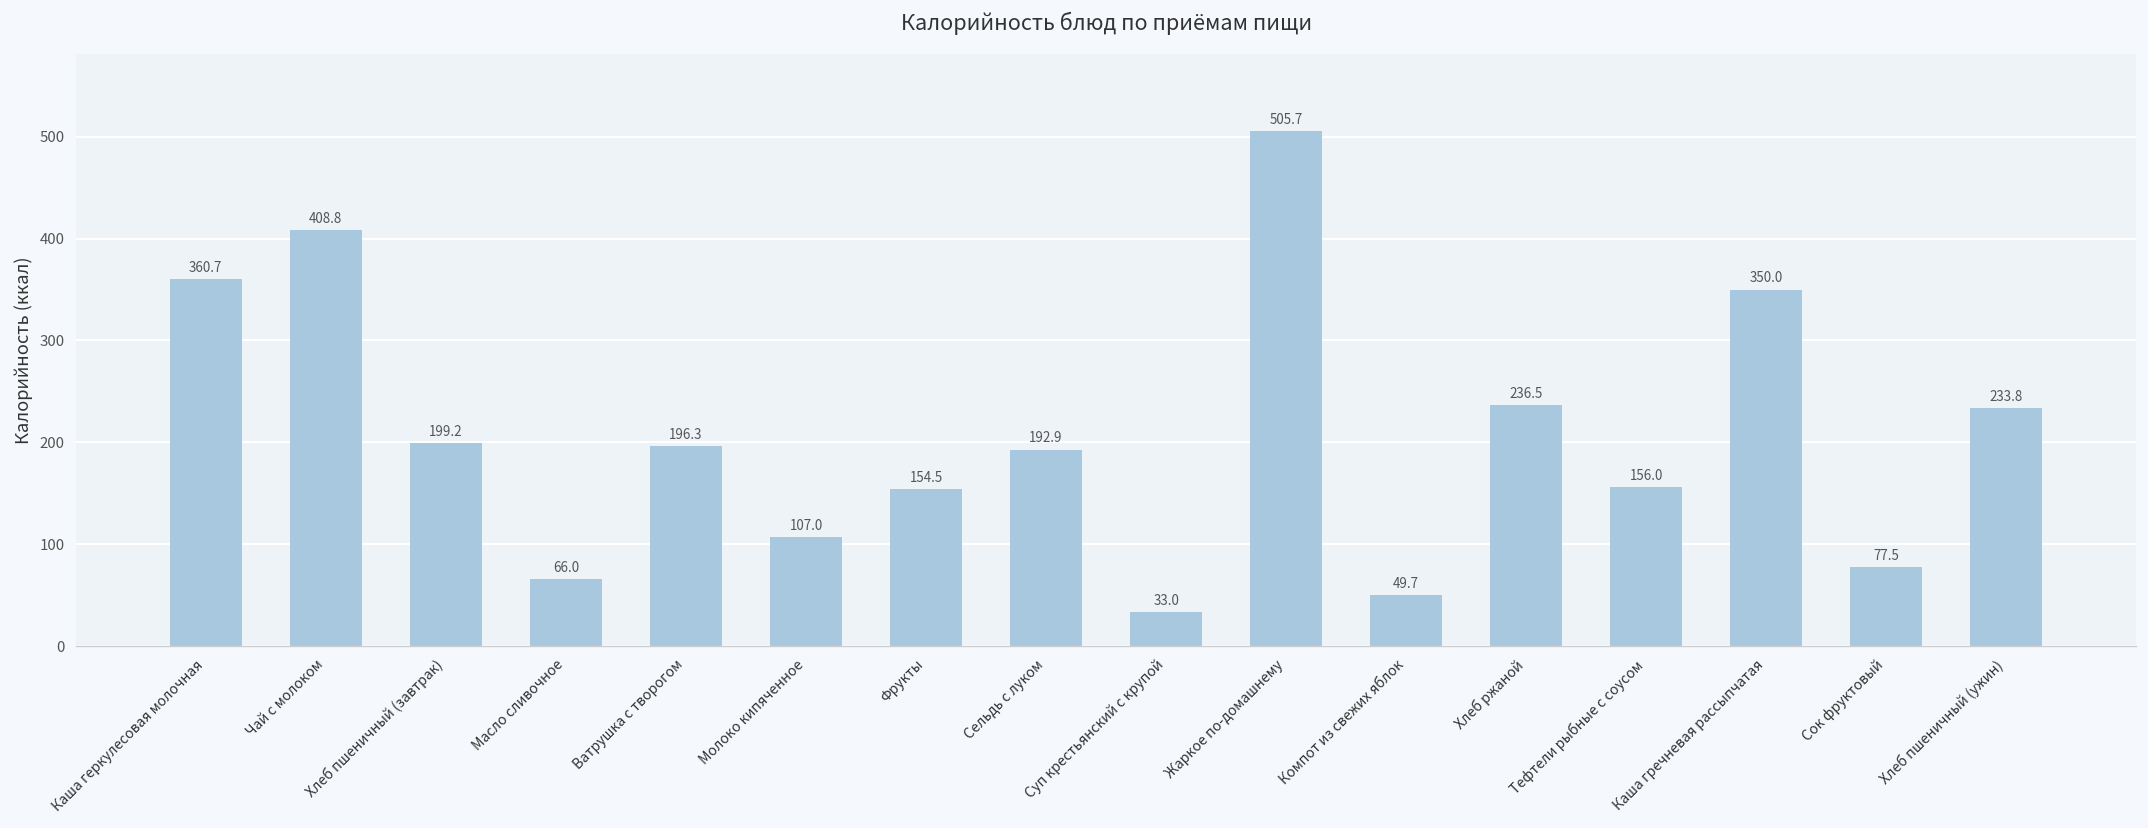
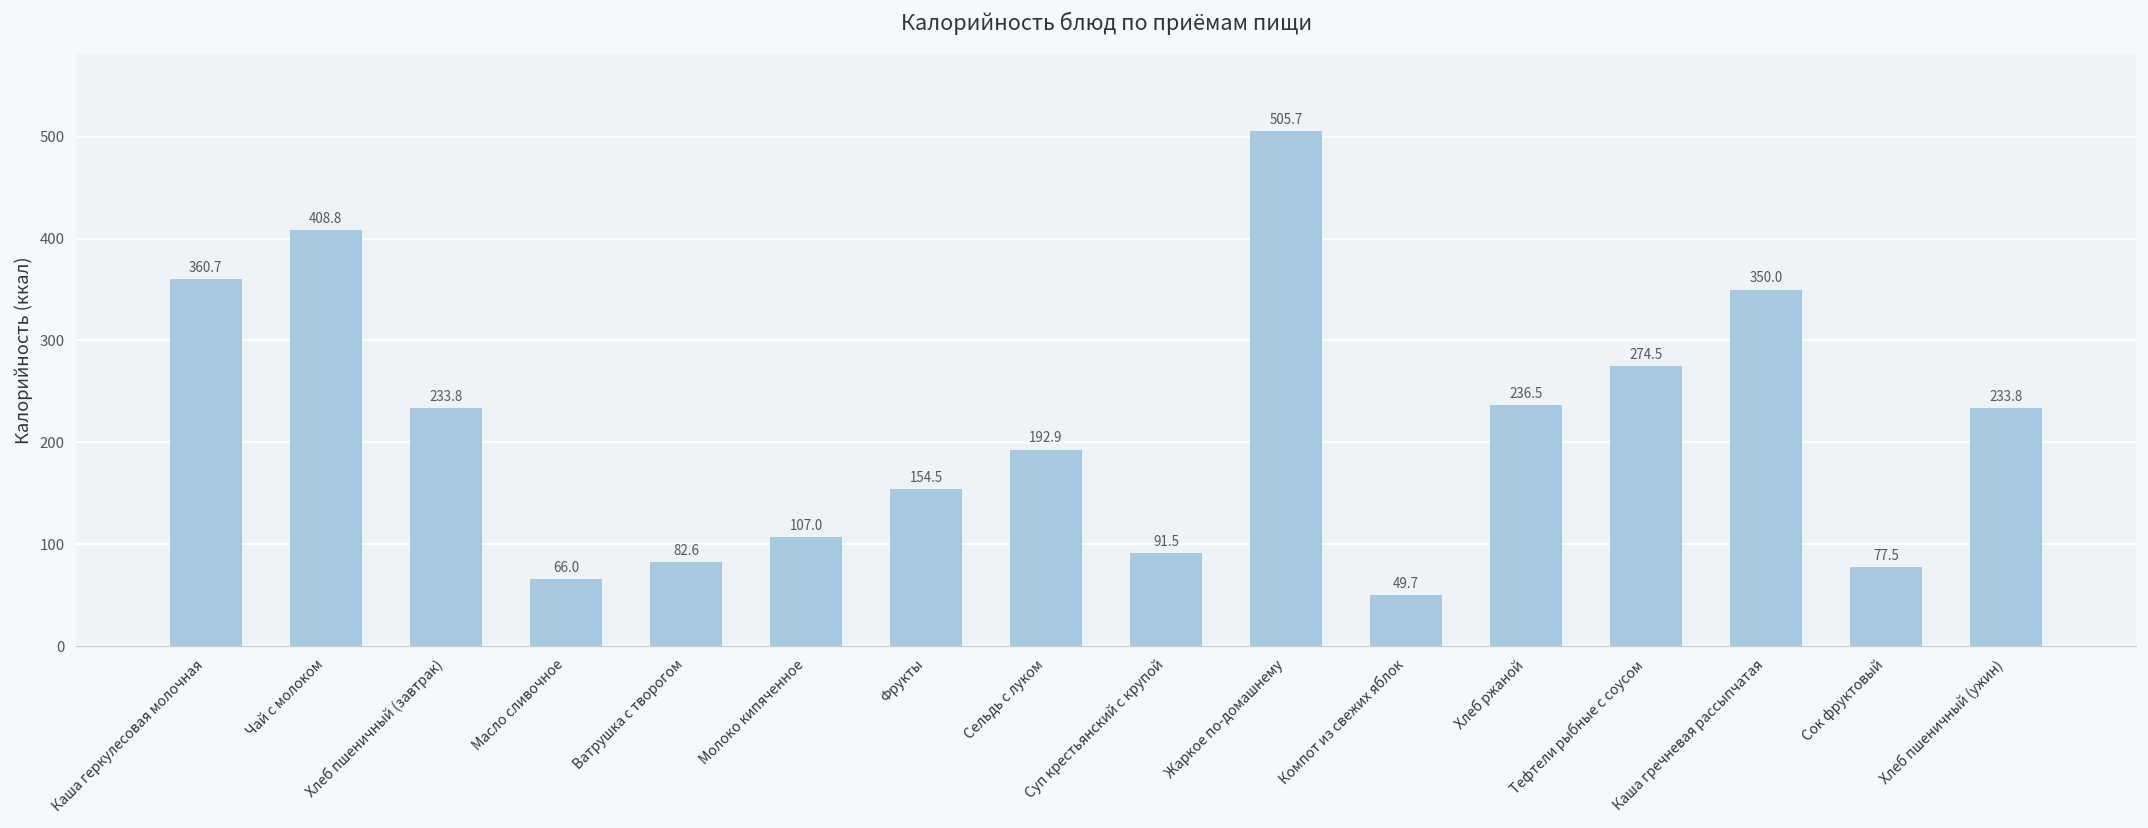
  {
    "Каша геркулесовая молочная": 360.7,
    "Чай с молоком": 408.8,
-   "Хлеб пшеничный (завтрак)": 199.2,
+   "Хлеб пшеничный (завтрак)": 233.8,
    "Масло сливочное": 66.0,
-   "Ватрушка с творогом": 196.3,
+   "Ватрушка с творогом": 82.6,
    "Молоко кипяченное": 107.0,
    "Фрукты": 154.5,
    "Сельдь с луком": 192.9,
-   "Суп крестьянский с крупой": 33.0,
+   "Суп крестьянский с крупой": 91.5,
    "Жаркое по-домашнему": 505.7,
    "Компот из свежих яблок": 49.7,
    "Хлеб ржаной": 236.5,
-   "Тефтели рыбные с соусом": 156.0,
+   "Тефтели рыбные с соусом": 274.5,
    "Каша гречневая рассыпчатая": 350.0,
    "Сок фруктовый": 77.5,
    "Хлеб пшеничный (ужин)": 233.8
  }
